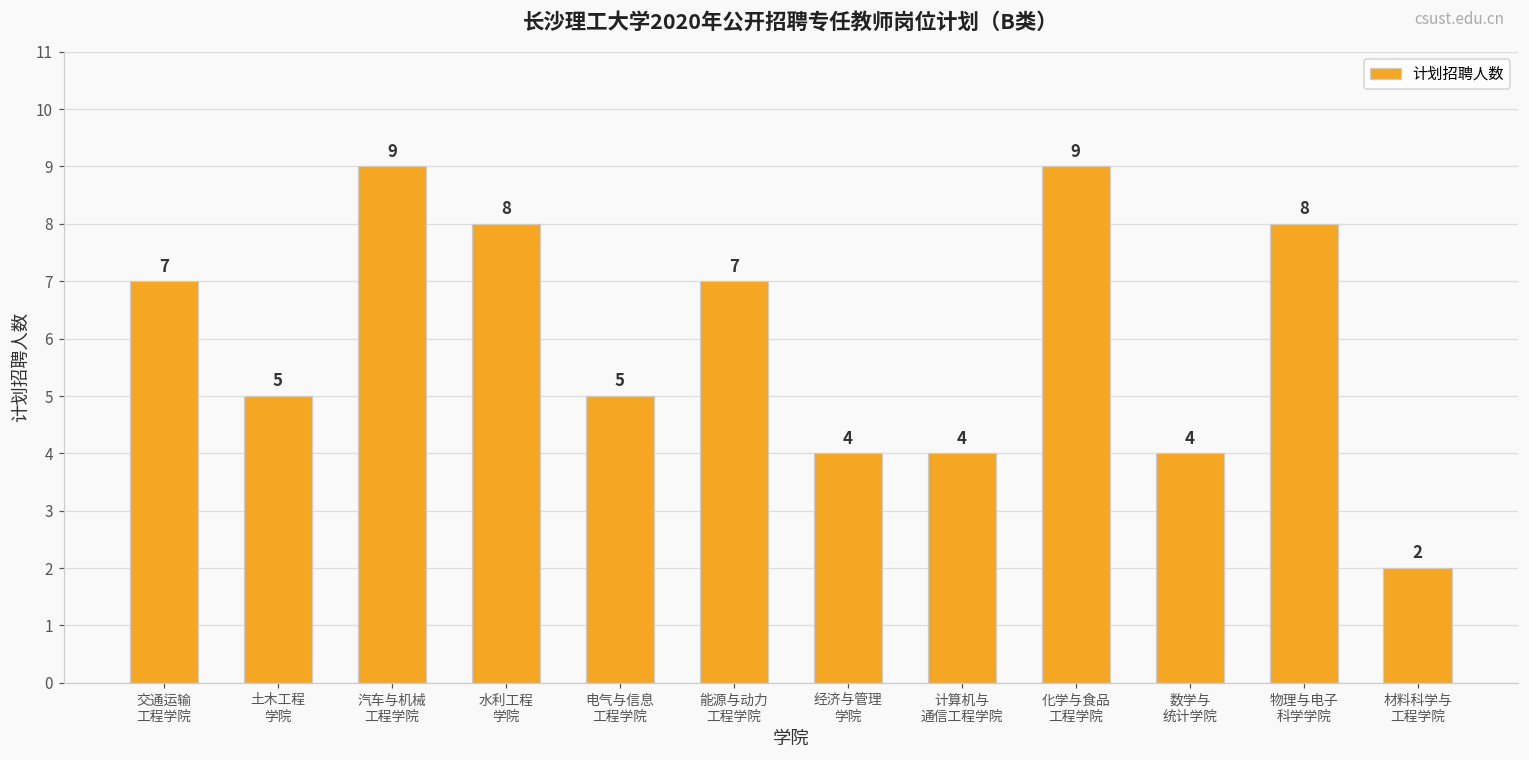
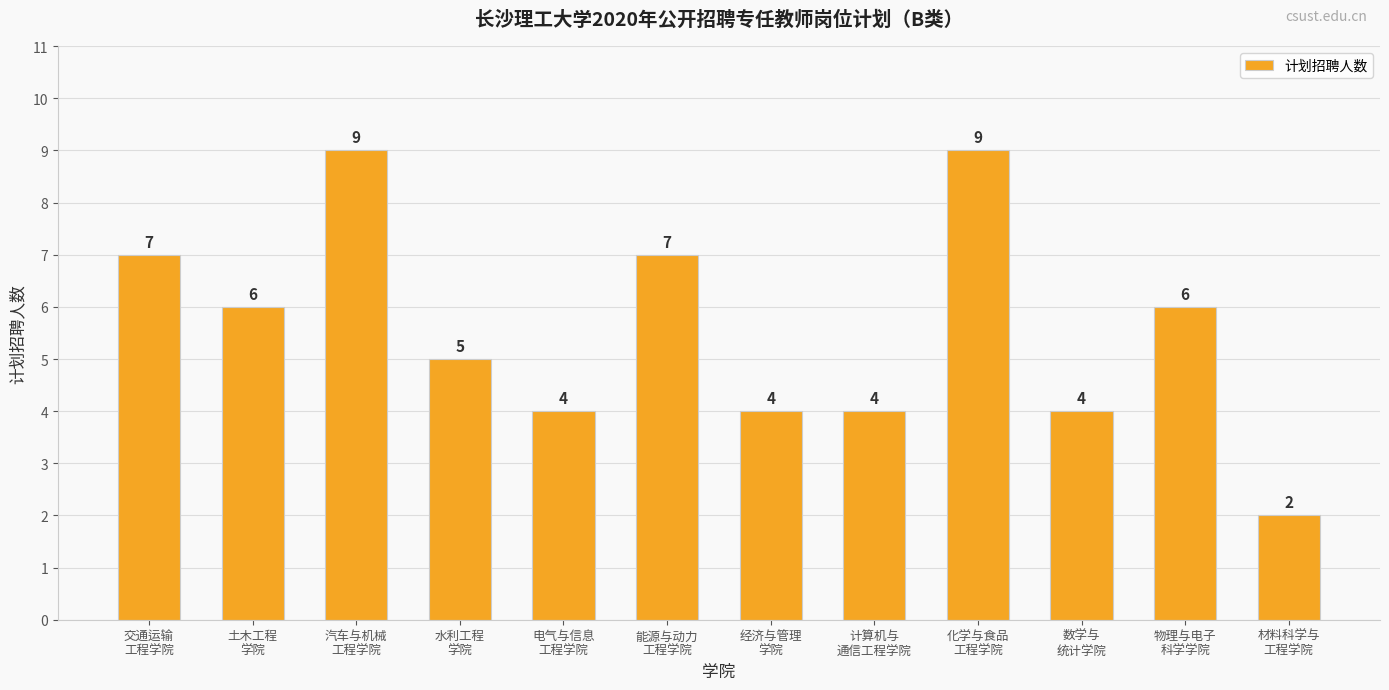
  {
    "交通运输 工程学院": 7,
-   "土木工程 学院": 5,
+   "土木工程 学院": 6,
    "汽车与机械 工程学院": 9,
-   "水利工程 学院": 8,
-   "电气与信息 工程学院": 5,
+   "水利工程 学院": 5,
+   "电气与信息 工程学院": 4,
    "能源与动力 工程学院": 7,
    "经济与管理 学院": 4,
    "计算机与 通信工程学院": 4,
    "化学与食品 工程学院": 9,
    "数学与 统计学院": 4,
-   "物理与电子 科学学院": 8,
+   "物理与电子 科学学院": 6,
    "材料科学与 工程学院": 2
  }
